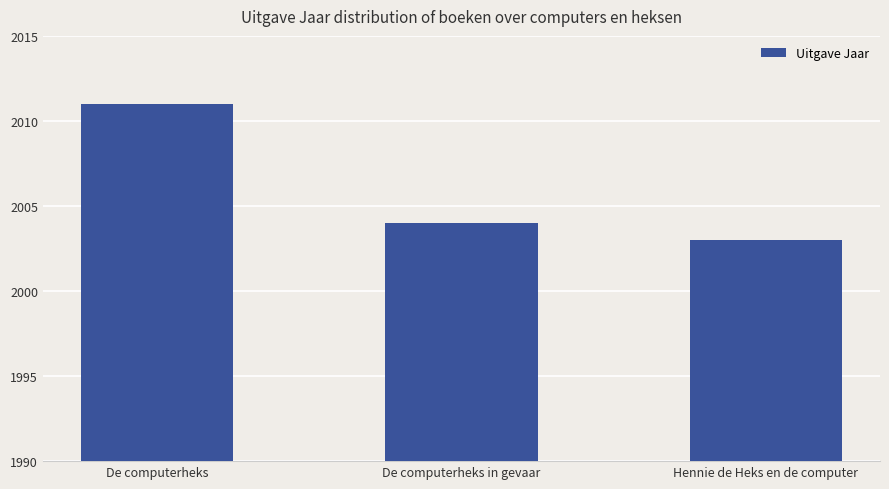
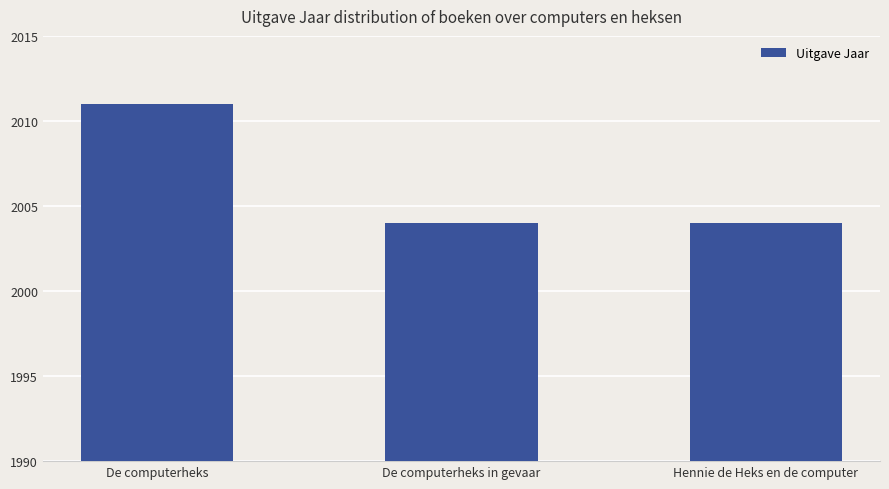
  {
    "De computerheks": 2011,
    "De computerheks in gevaar": 2004,
-   "Hennie de Heks en de computer": 2003
+   "Hennie de Heks en de computer": 2004
  }
